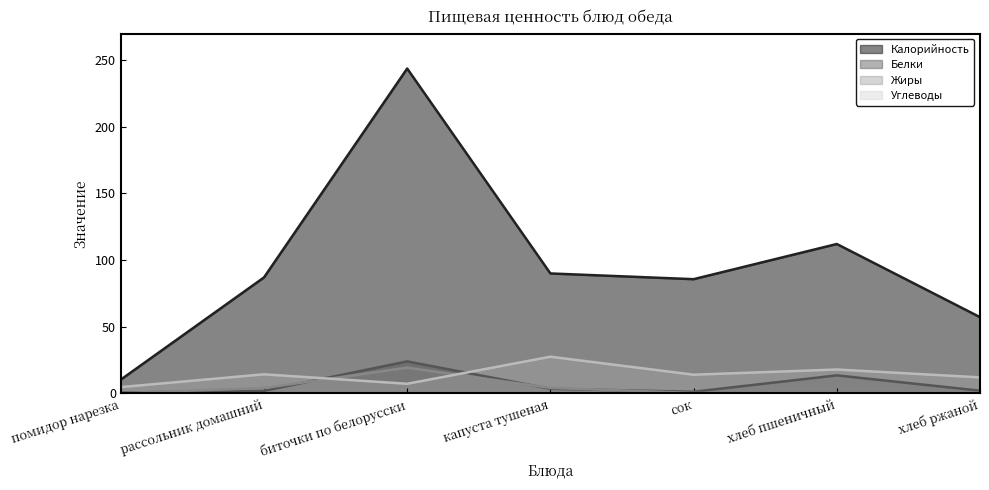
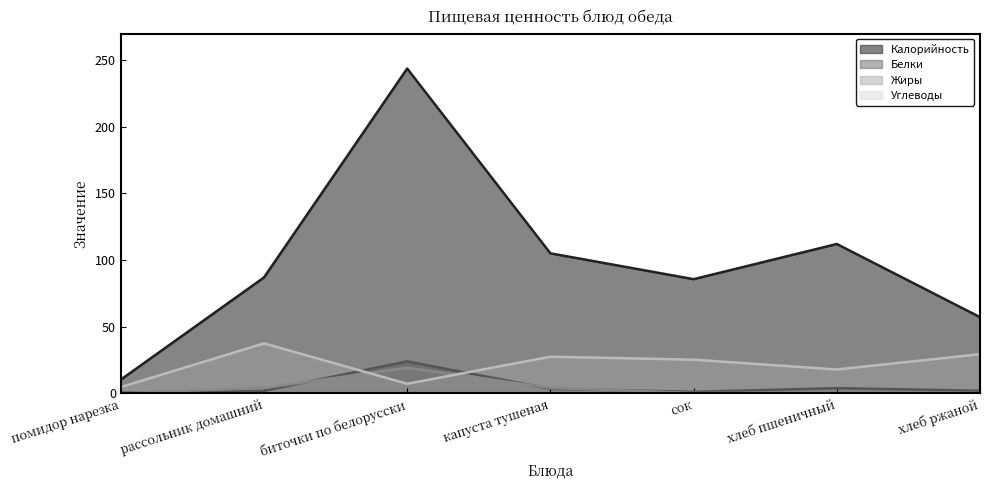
  {
    "Калорийность": {
      "помидор нарезка": 10,
      "рассольник домашний": 87,
      "биточки по белорусски": 244,
-     "капуста тушеная": 90,
+     "капуста тушеная": 105,
      "сок": 86,
      "хлеб пшеничный": 112,
      "хлеб ржаной": 57
    },
    "Белки": {
      "рассольник домашний": 2,
      "биточки по белорусски": 24,
-     "хлеб пшеничный": 13
+     "хлеб пшеничный": 4
    },
    "Жиры": {
      "рассольник домашний": 4,
      "биточки по белорусски": 19,
      "хлеб пшеничный": 0
    },
    "Углеводы": {
      "помидор нарезка": 5,
-     "рассольник домашний": 14,
+     "рассольник домашний": 37,
      "биточки по белорусски": 7,
      "капуста тушеная": 27,
-     "сок": 14,
+     "сок": 25,
      "хлеб пшеничный": 18,
-     "хлеб ржаной": 12
+     "хлеб ржаной": 29
    }
  }
